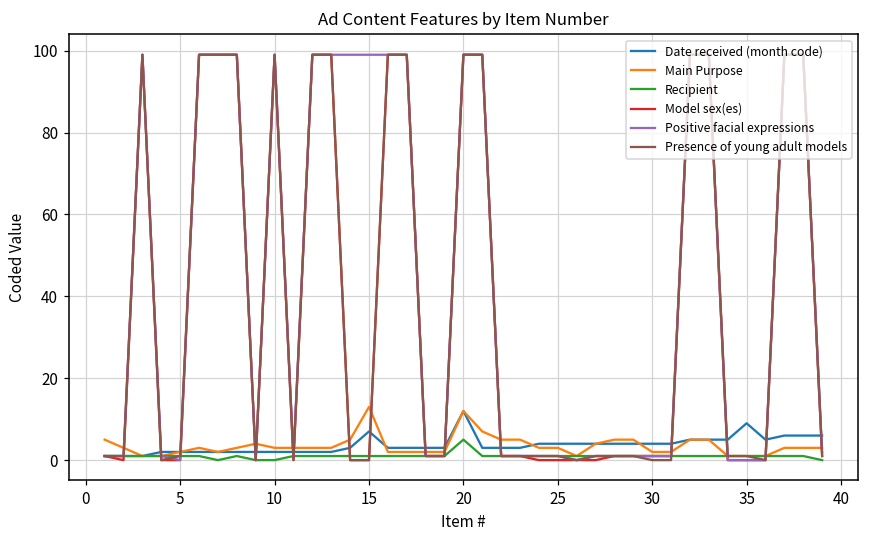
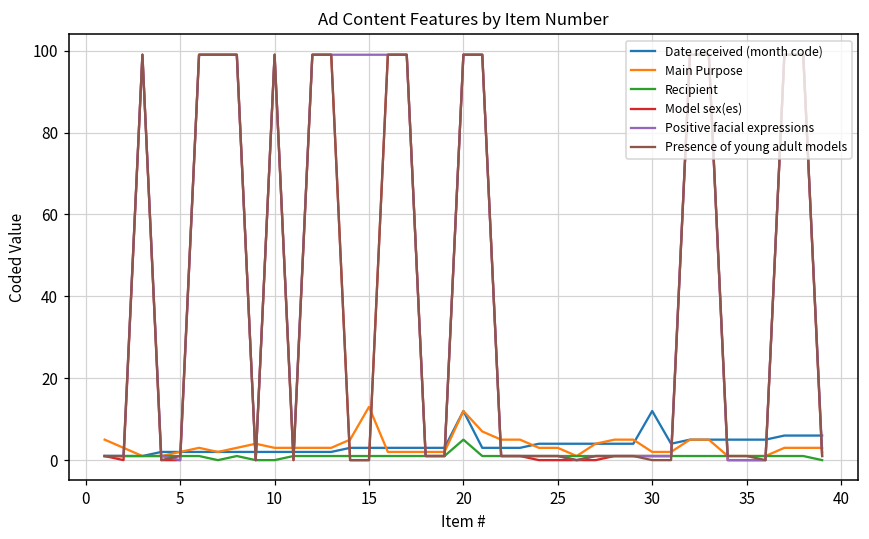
  {
    "Date received (month code)": {
      "10": 2,
-     "15": 7,
+     "15": 3,
      "25": 4,
-     "30": 4,
-     "35": 9
+     "30": 12,
+     "35": 5
    },
    "Main Purpose": {
      "10": 3,
      "15": 13,
      "25": 3,
      "30": 2
    },
    "Recipient": {
      "10": 0,
      "15": 1,
      "20": 5
    },
    "Model sex(es)": {
      "25": 0
    },
    "Positive facial expressions": {
      "15": 99
    },
    "Presence of young adult models": {
      "30": 0
    }
  }
